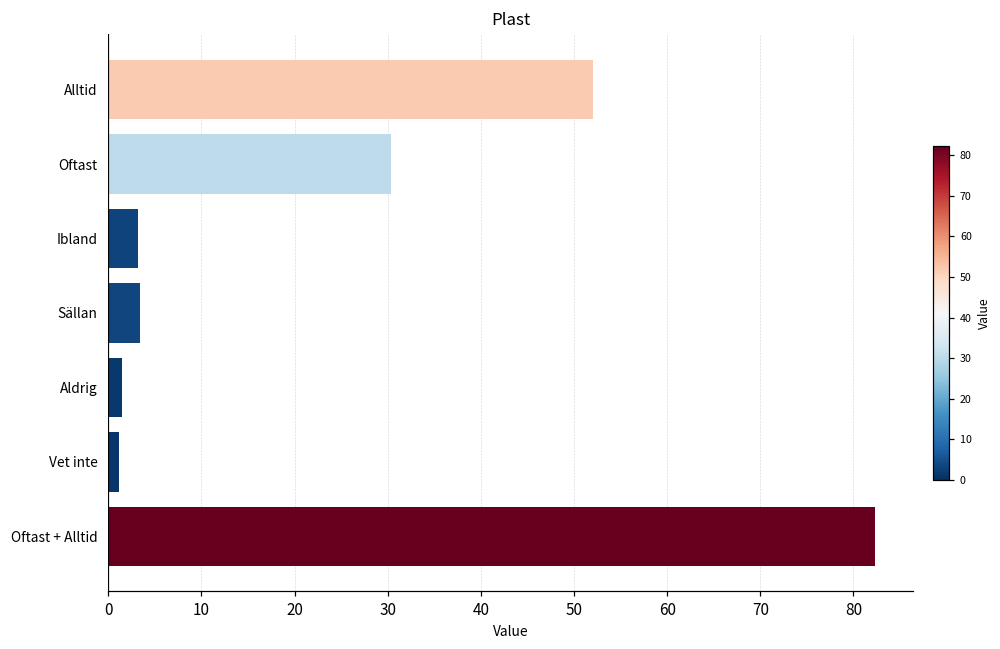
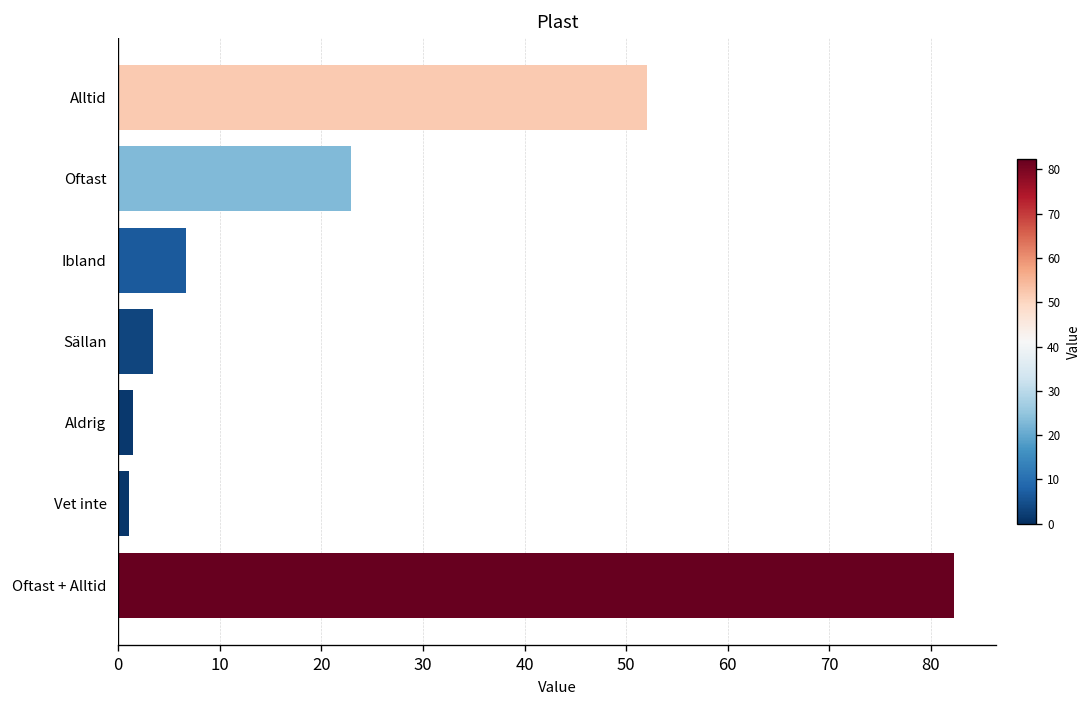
  {
    "Alltid": 52,
-   "Oftast": 30,
-   "Ibland": 3,
+   "Oftast": 23,
+   "Ibland": 7,
    "Sällan": 3,
    "Aldrig": 2,
    "Vet inte": 1,
    "Oftast + Alltid": 82
  }
